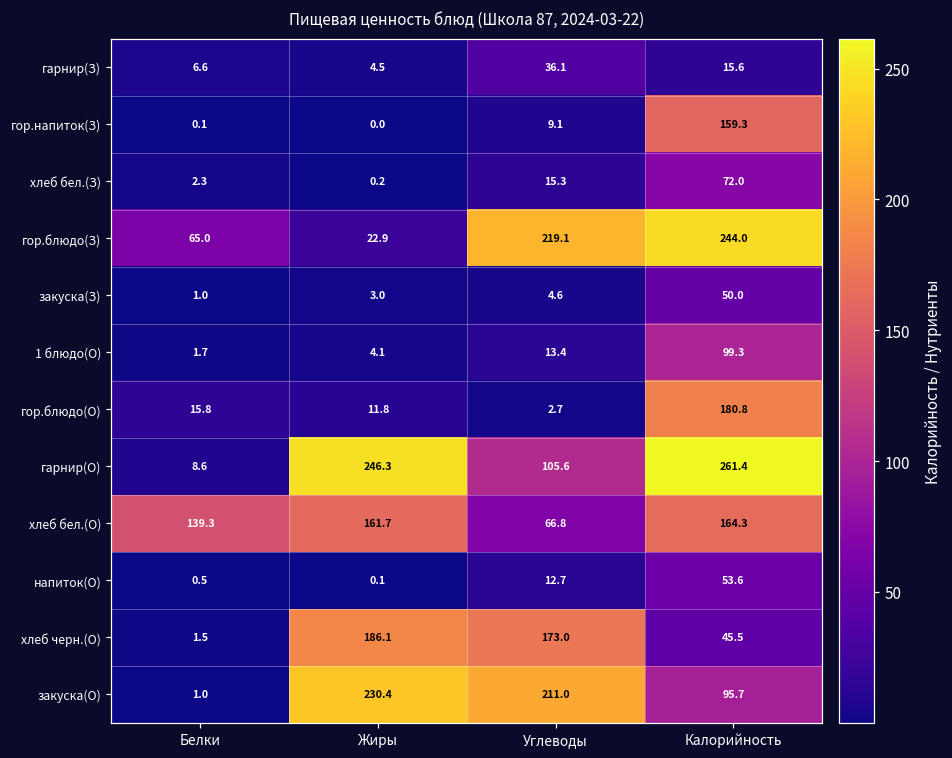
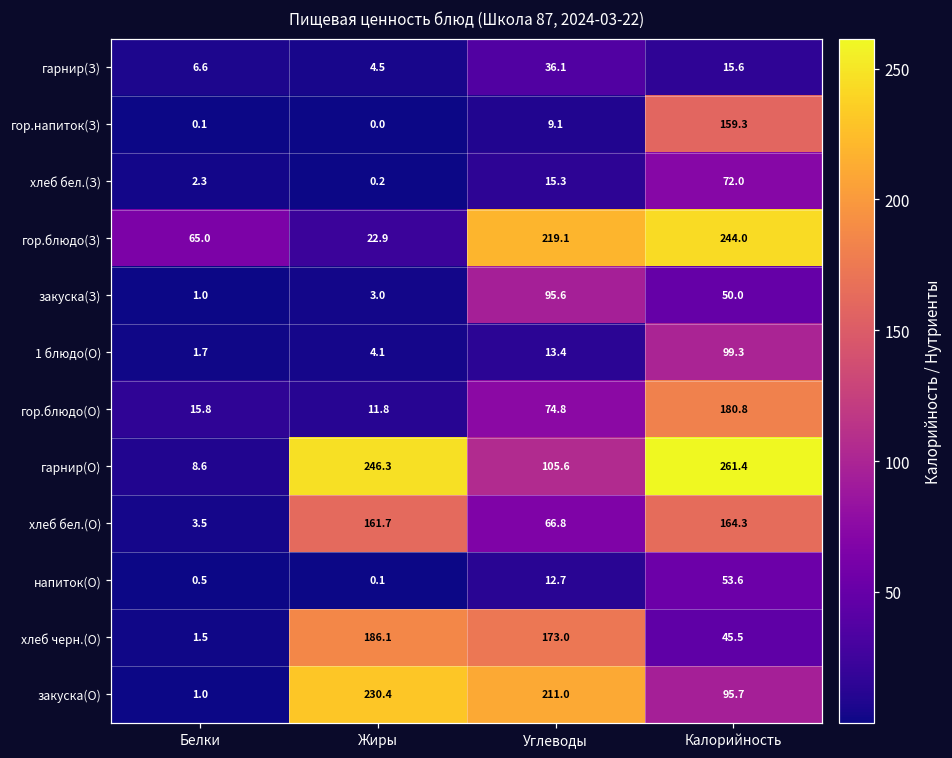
  {
    "гарнир(З)": {
      "Белки": 6.6,
      "Жиры": 4.5,
      "Углеводы": 36.1,
      "Калорийность": 15.6
    },
    "гор.напиток(З)": {
      "Белки": 0.1,
      "Жиры": 0.0,
      "Углеводы": 9.1,
      "Калорийность": 159.3
    },
    "хлеб бел.(З)": {
      "Белки": 2.3,
      "Жиры": 0.2,
      "Углеводы": 15.3,
      "Калорийность": 72.0
    },
    "гор.блюдо(З)": {
      "Белки": 65.0,
      "Жиры": 22.9,
      "Углеводы": 219.1,
      "Калорийность": 244.0
    },
    "закуска(З)": {
      "Белки": 1.0,
      "Жиры": 3.0,
-     "Углеводы": 4.6,
+     "Углеводы": 95.6,
      "Калорийность": 50.0
    },
    "1 блюдо(О)": {
      "Белки": 1.7,
      "Жиры": 4.1,
      "Углеводы": 13.4,
      "Калорийность": 99.3
    },
    "гор.блюдо(О)": {
      "Белки": 15.8,
      "Жиры": 11.8,
-     "Углеводы": 2.7,
+     "Углеводы": 74.8,
      "Калорийность": 180.8
    },
    "гарнир(О)": {
      "Белки": 8.6,
      "Жиры": 246.3,
      "Углеводы": 105.6,
      "Калорийность": 261.4
    },
    "хлеб бел.(О)": {
-     "Белки": 139.3,
+     "Белки": 3.5,
      "Жиры": 161.7,
      "Углеводы": 66.8,
      "Калорийность": 164.3
    },
    "напиток(О)": {
      "Белки": 0.5,
      "Жиры": 0.1,
      "Углеводы": 12.7,
      "Калорийность": 53.6
    },
    "хлеб черн.(О)": {
      "Белки": 1.5,
      "Жиры": 186.1,
      "Углеводы": 173.0,
      "Калорийность": 45.5
    },
    "закуска(О)": {
      "Белки": 1.0,
      "Жиры": 230.4,
      "Углеводы": 211.0,
      "Калорийность": 95.7
    }
  }
